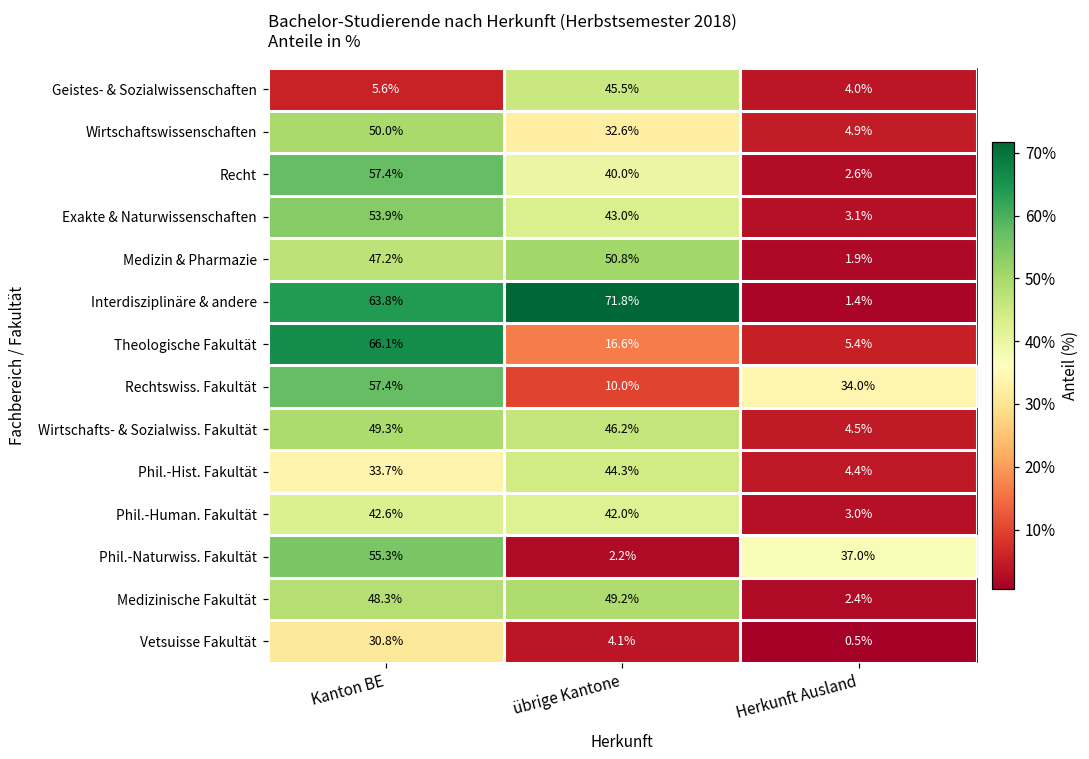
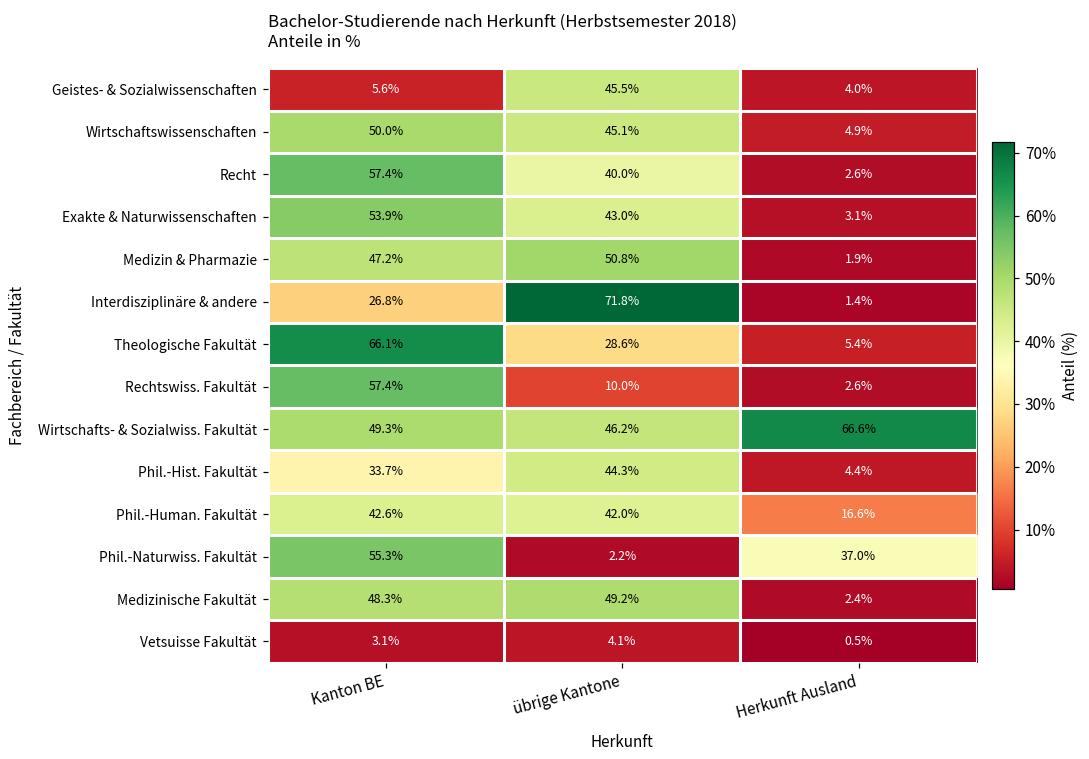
  {
    "Geistes- & Sozialwissenschaften": {
      "Kanton BE": "5.6%",
      "übrige Kantone": "45.5%",
      "Herkunft Ausland": "4.0%"
    },
    "Wirtschaftswissenschaften": {
      "Kanton BE": "50.0%",
-     "übrige Kantone": "32.6%",
+     "übrige Kantone": "45.1%",
      "Herkunft Ausland": "4.9%"
    },
    "Recht": {
      "Kanton BE": "57.4%",
      "übrige Kantone": "40.0%",
      "Herkunft Ausland": "2.6%"
    },
    "Exakte & Naturwissenschaften": {
      "Kanton BE": "53.9%",
      "übrige Kantone": "43.0%",
      "Herkunft Ausland": "3.1%"
    },
    "Medizin & Pharmazie": {
      "Kanton BE": "47.2%",
      "übrige Kantone": "50.8%",
      "Herkunft Ausland": "1.9%"
    },
    "Interdisziplinäre & andere": {
-     "Kanton BE": "63.8%",
+     "Kanton BE": "26.8%",
      "übrige Kantone": "71.8%",
      "Herkunft Ausland": "1.4%"
    },
    "Theologische Fakultät": {
      "Kanton BE": "66.1%",
-     "übrige Kantone": "16.6%",
+     "übrige Kantone": "28.6%",
      "Herkunft Ausland": "5.4%"
    },
    "Rechtswiss. Fakultät": {
      "Kanton BE": "57.4%",
      "übrige Kantone": "10.0%",
-     "Herkunft Ausland": "34.0%"
+     "Herkunft Ausland": "2.6%"
    },
    "Wirtschafts- & Sozialwiss. Fakultät": {
      "Kanton BE": "49.3%",
      "übrige Kantone": "46.2%",
-     "Herkunft Ausland": "4.5%"
+     "Herkunft Ausland": "66.6%"
    },
    "Phil.-Hist. Fakultät": {
      "Kanton BE": "33.7%",
      "übrige Kantone": "44.3%",
      "Herkunft Ausland": "4.4%"
    },
    "Phil.-Human. Fakultät": {
      "Kanton BE": "42.6%",
      "übrige Kantone": "42.0%",
-     "Herkunft Ausland": "3.0%"
+     "Herkunft Ausland": "16.6%"
    },
    "Phil.-Naturwiss. Fakultät": {
      "Kanton BE": "55.3%",
      "übrige Kantone": "2.2%",
      "Herkunft Ausland": "37.0%"
    },
    "Medizinische Fakultät": {
      "Kanton BE": "48.3%",
      "übrige Kantone": "49.2%",
      "Herkunft Ausland": "2.4%"
    },
    "Vetsuisse Fakultät": {
-     "Kanton BE": "30.8%",
+     "Kanton BE": "3.1%",
      "übrige Kantone": "4.1%",
      "Herkunft Ausland": "0.5%"
    }
  }
